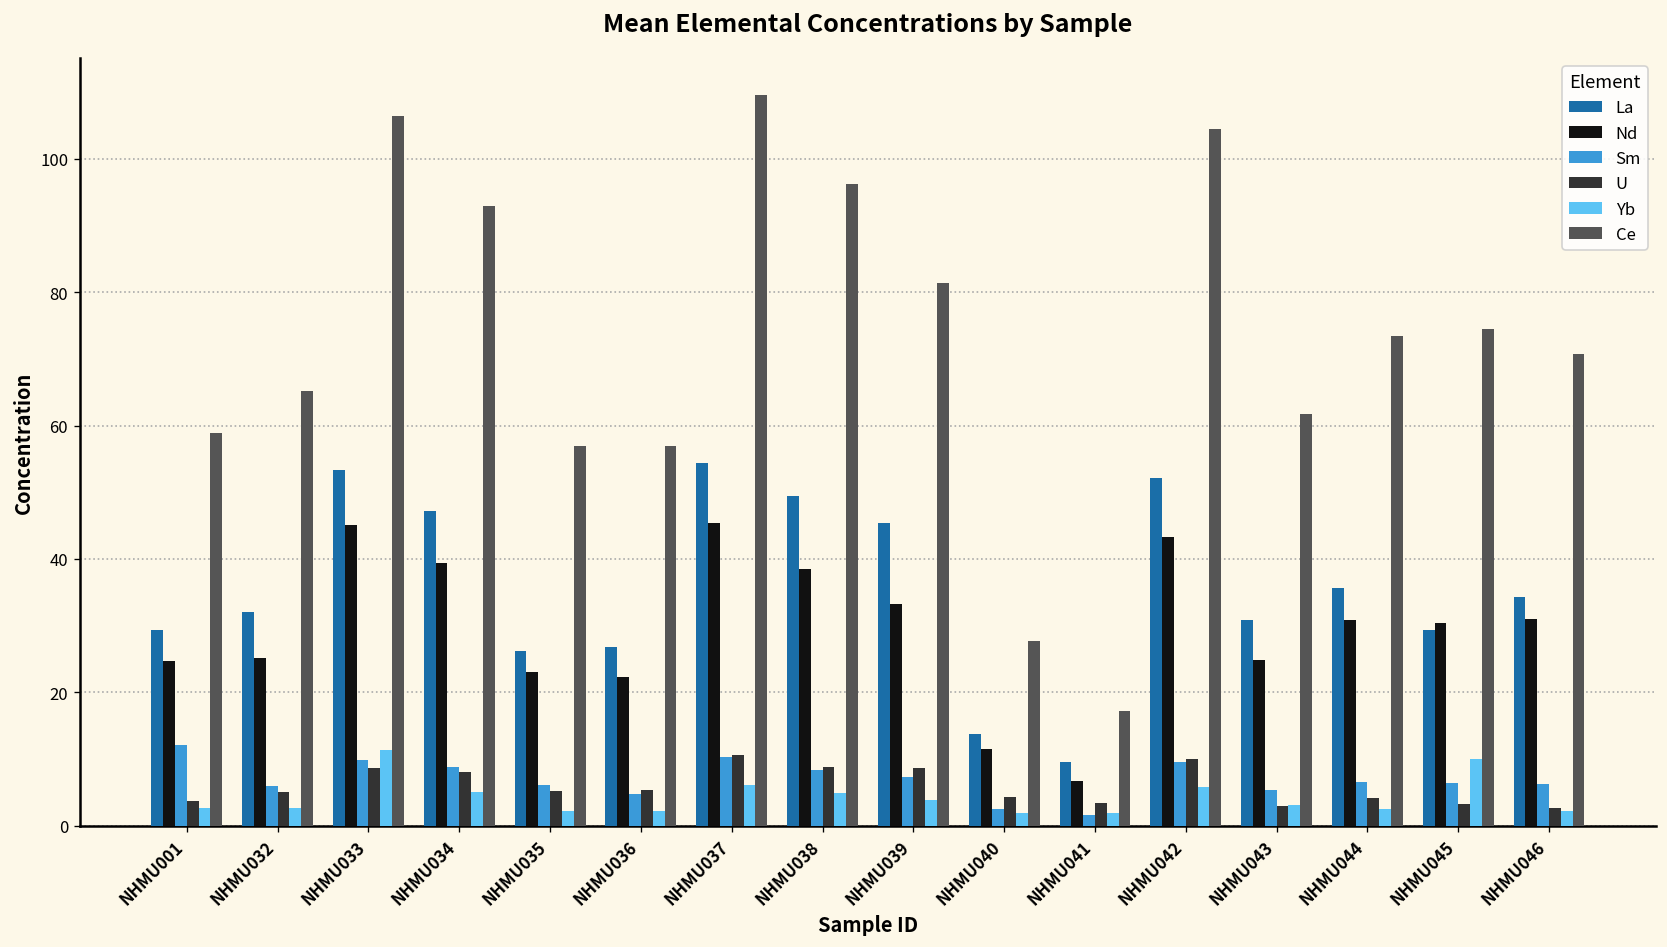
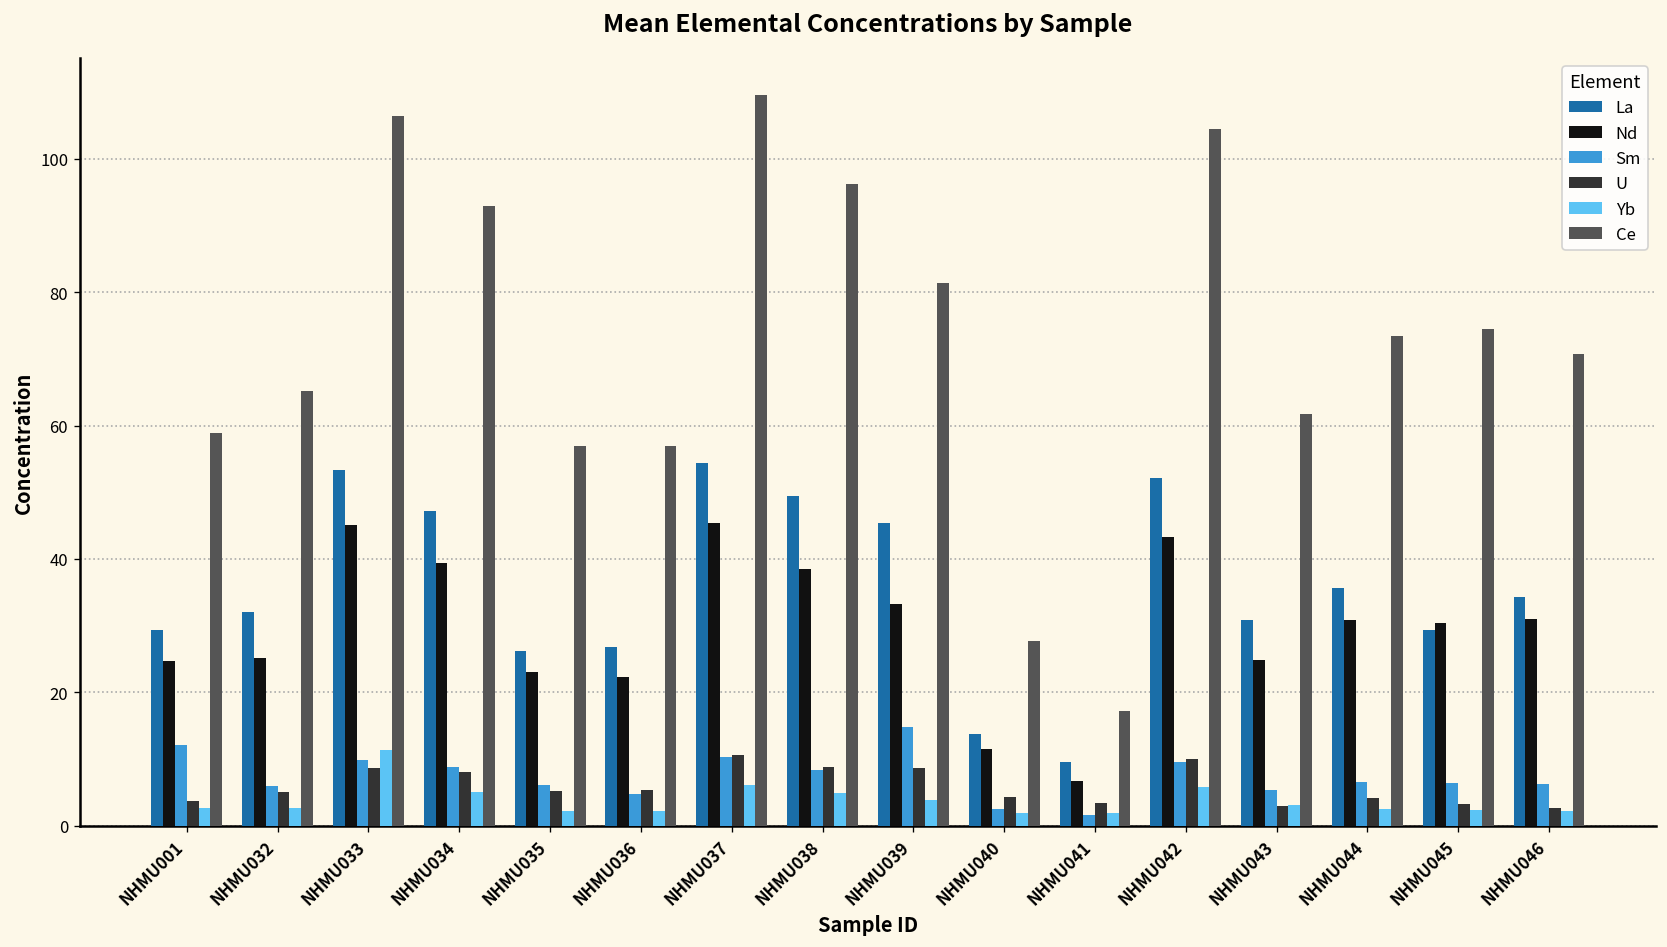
  {
    "La": {
      "NHMU001": 29,
      "NHMU032": 32,
      "NHMU033": 53,
      "NHMU034": 47,
      "NHMU035": 26,
      "NHMU036": 27,
      "NHMU037": 54,
      "NHMU038": 49,
      "NHMU039": 45,
      "NHMU040": 14,
      "NHMU041": 10,
      "NHMU042": 52,
      "NHMU043": 31,
      "NHMU044": 36,
      "NHMU045": 29,
      "NHMU046": 34
    },
    "Sm": {
      "NHMU001": 12,
      "NHMU032": 6,
      "NHMU033": 10,
      "NHMU034": 9,
      "NHMU035": 6,
      "NHMU036": 5,
      "NHMU037": 10,
      "NHMU038": 8,
-     "NHMU039": 7,
+     "NHMU039": 15,
      "NHMU040": 3,
      "NHMU041": 2,
      "NHMU042": 10,
      "NHMU043": 5,
      "NHMU044": 7,
      "NHMU045": 6,
      "NHMU046": 6
    },
    "Yb": {
      "NHMU001": 3,
      "NHMU032": 3,
      "NHMU033": 11,
      "NHMU034": 5,
      "NHMU035": 2,
      "NHMU036": 2,
      "NHMU037": 6,
      "NHMU038": 5,
      "NHMU039": 4,
      "NHMU040": 2,
      "NHMU041": 2,
      "NHMU042": 6,
      "NHMU043": 3,
      "NHMU044": 3,
-     "NHMU045": 10,
+     "NHMU045": 2,
      "NHMU046": 2
    }
  }
